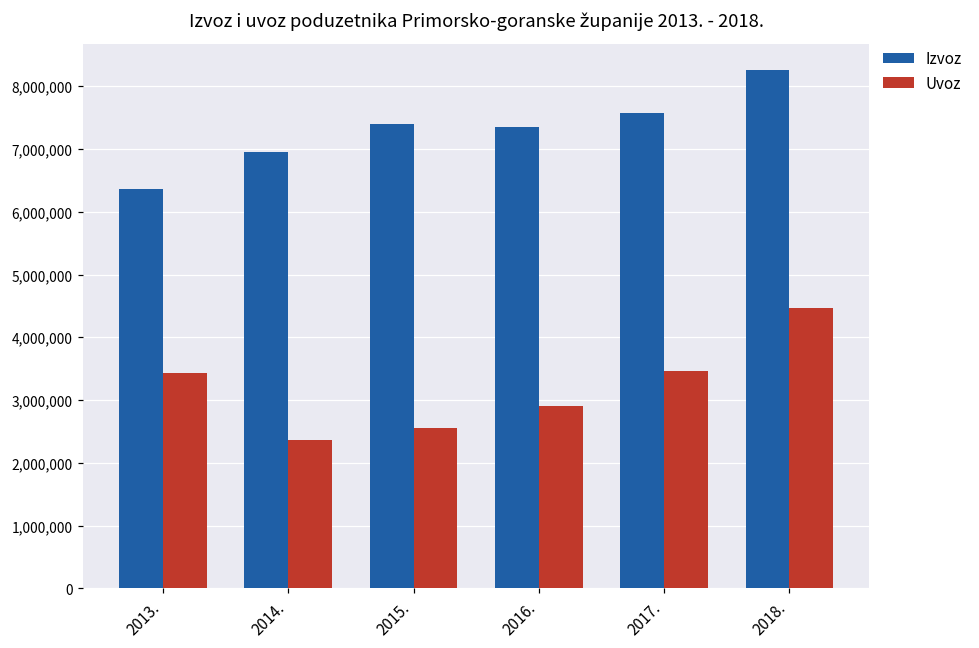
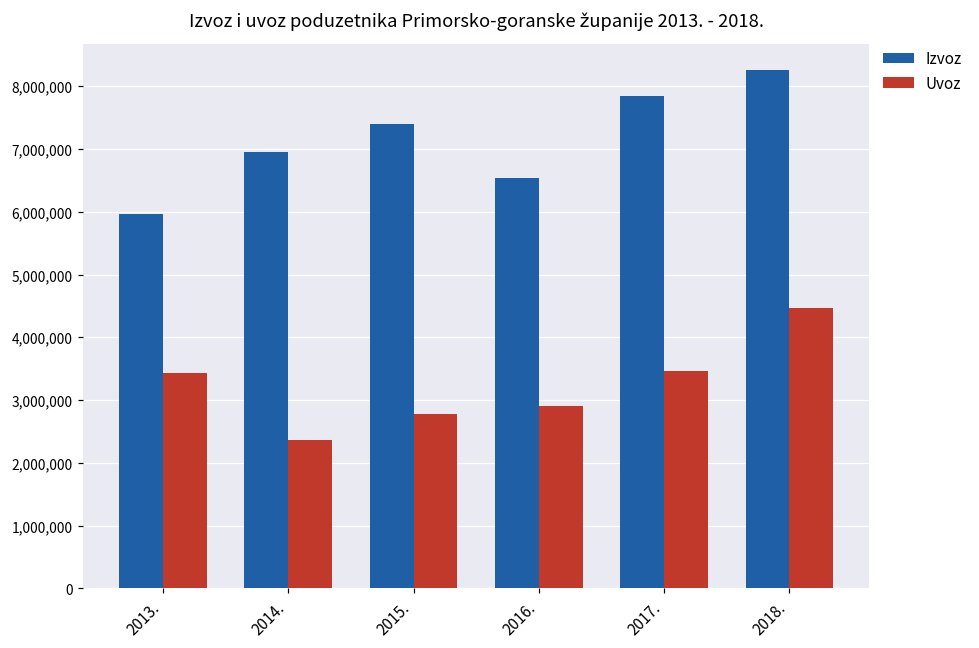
  {
    "Izvoz": {
-     "2013.": "6,400,000",
+     "2013.": "6,000,000",
      "2014.": "6,900,000",
      "2015.": "7,400,000",
-     "2016.": "7,400,000",
-     "2017.": "7,600,000",
+     "2016.": "6,500,000",
+     "2017.": "7,900,000",
      "2018.": "8,300,000"
    },
    "Uvoz": {
      "2013.": "3,400,000",
      "2014.": "2,400,000",
-     "2015.": "2,600,000",
+     "2015.": "2,800,000",
      "2016.": "2,900,000",
      "2017.": "3,500,000",
      "2018.": "4,500,000"
    }
  }
